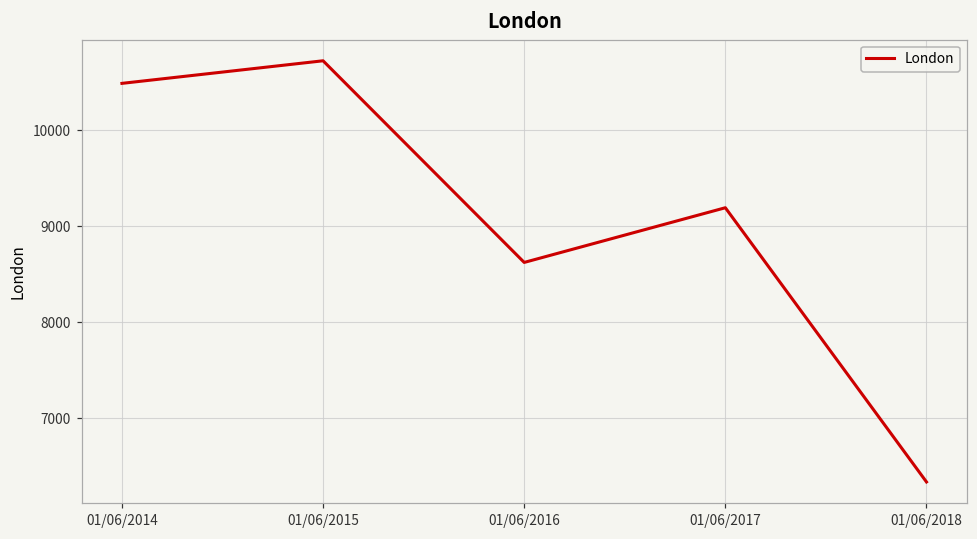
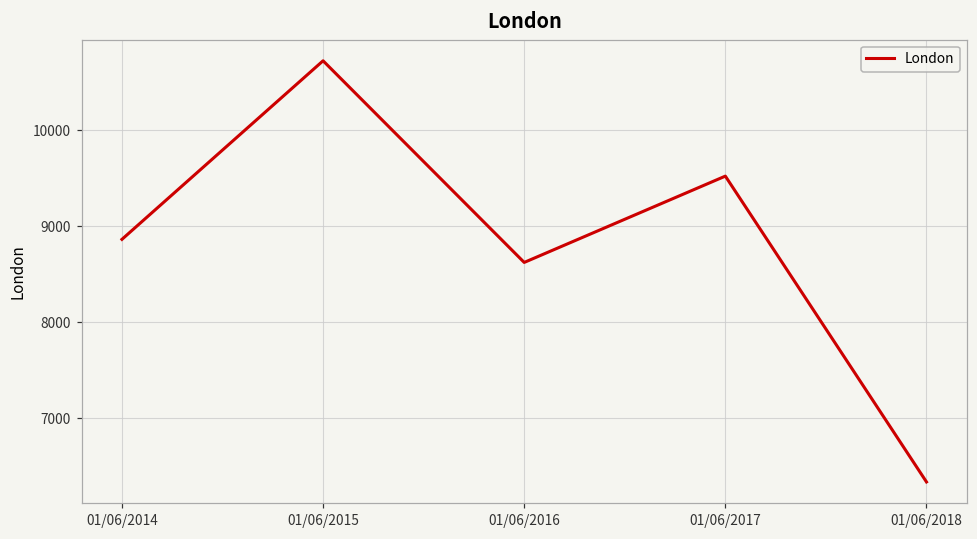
  {
-   "01/06/2014": 10500,
+   "01/06/2014": 8900,
    "01/06/2015": 10700,
    "01/06/2016": 8600,
-   "01/06/2017": 9200,
+   "01/06/2017": 9500,
    "01/06/2018": 6300
  }
